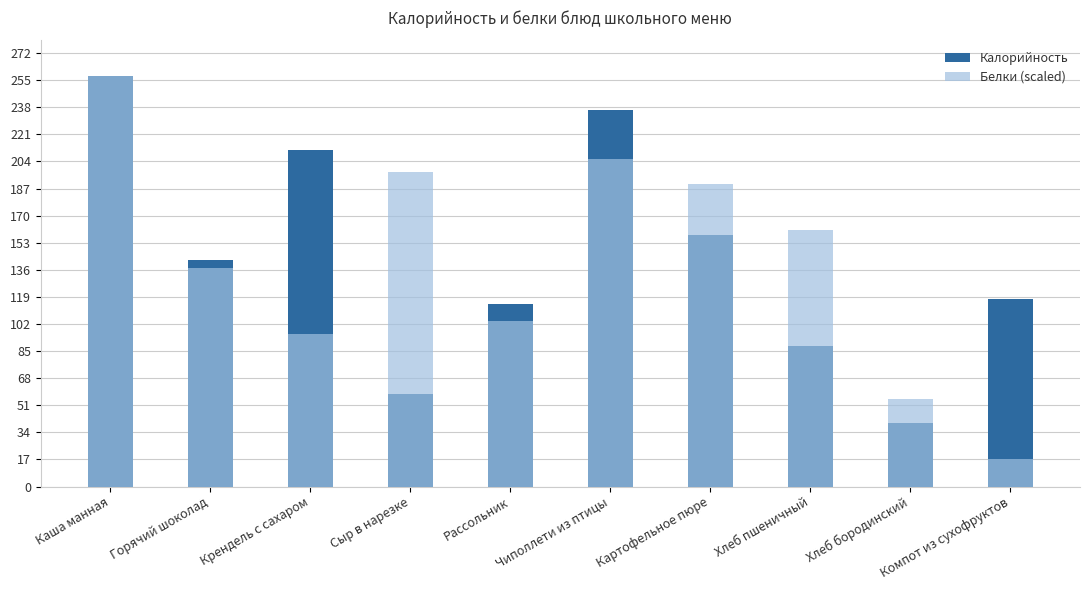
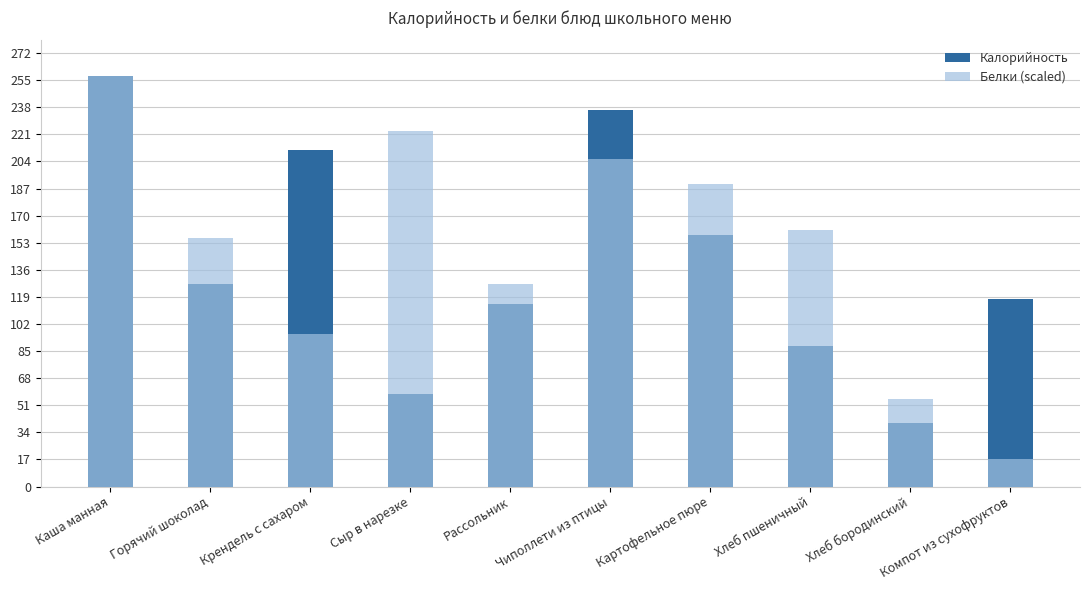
  {
    "Калорийность": {
      "Каша манная": 257,
-     "Горячий шоколад": 142,
+     "Горячий шоколад": 127,
      "Крендель с сахаром": 211,
      "Чиполлети из птицы": 236,
      "Компот из сухофруктов": 117
    },
    "Белки (scaled)": {
      "Каша манная": 257,
-     "Горячий шоколад": 137,
-     "Сыр в нарезке": 198,
-     "Рассольник": 104,
+     "Горячий шоколад": 156,
+     "Сыр в нарезке": 223,
+     "Рассольник": 127,
      "Картофельное пюре": 190,
      "Хлеб пшеничный": 161,
      "Хлеб бородинский": 55
    }
  }
